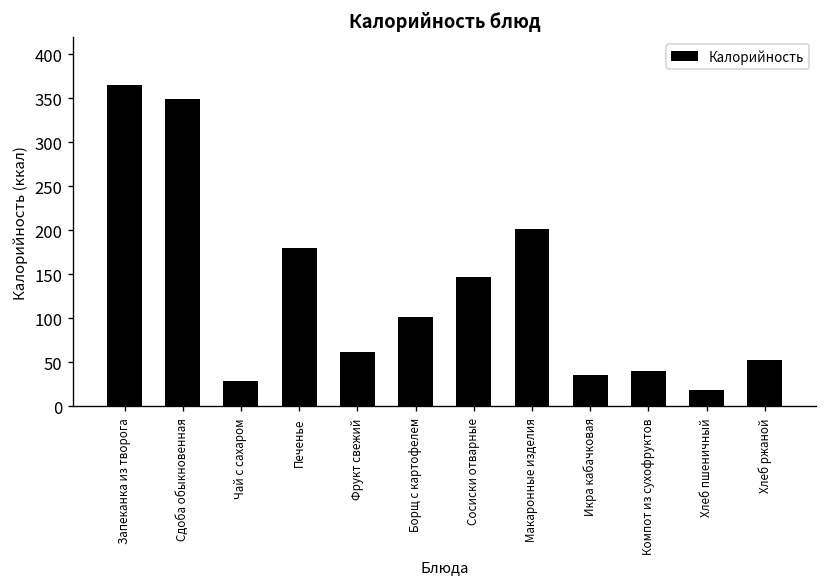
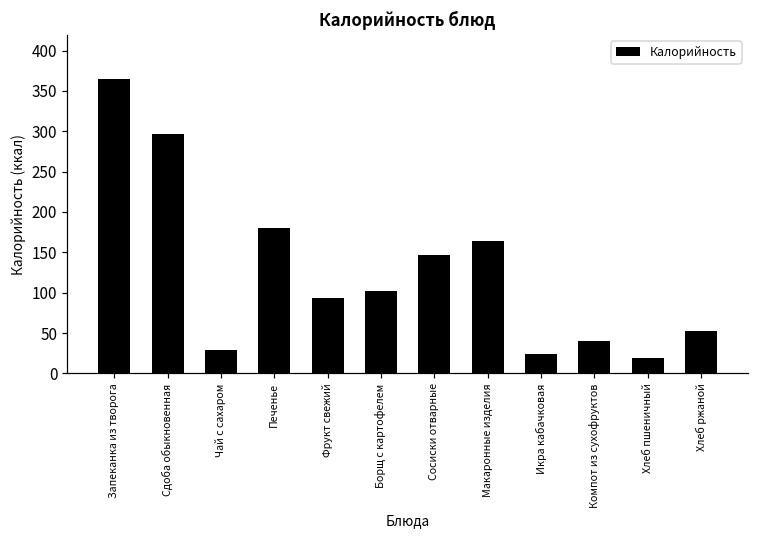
  {
    "Запеканка из творога": 360,
-   "Сдоба обыкновенная": 350,
+   "Сдоба обыкновенная": 300,
    "Чай с сахаром": 30,
    "Печенье": 180,
-   "Фрукт свежий": 60,
+   "Фрукт свежий": 90,
    "Борщ с картофелем": 100,
    "Сосиски отварные": 150,
-   "Макаронные изделия": 200,
-   "Икра кабачковая": 40,
+   "Макаронные изделия": 160,
+   "Икра кабачковая": 20,
    "Компот из сухофруктов": 40,
    "Хлеб пшеничный": 20,
    "Хлеб ржаной": 50
  }
